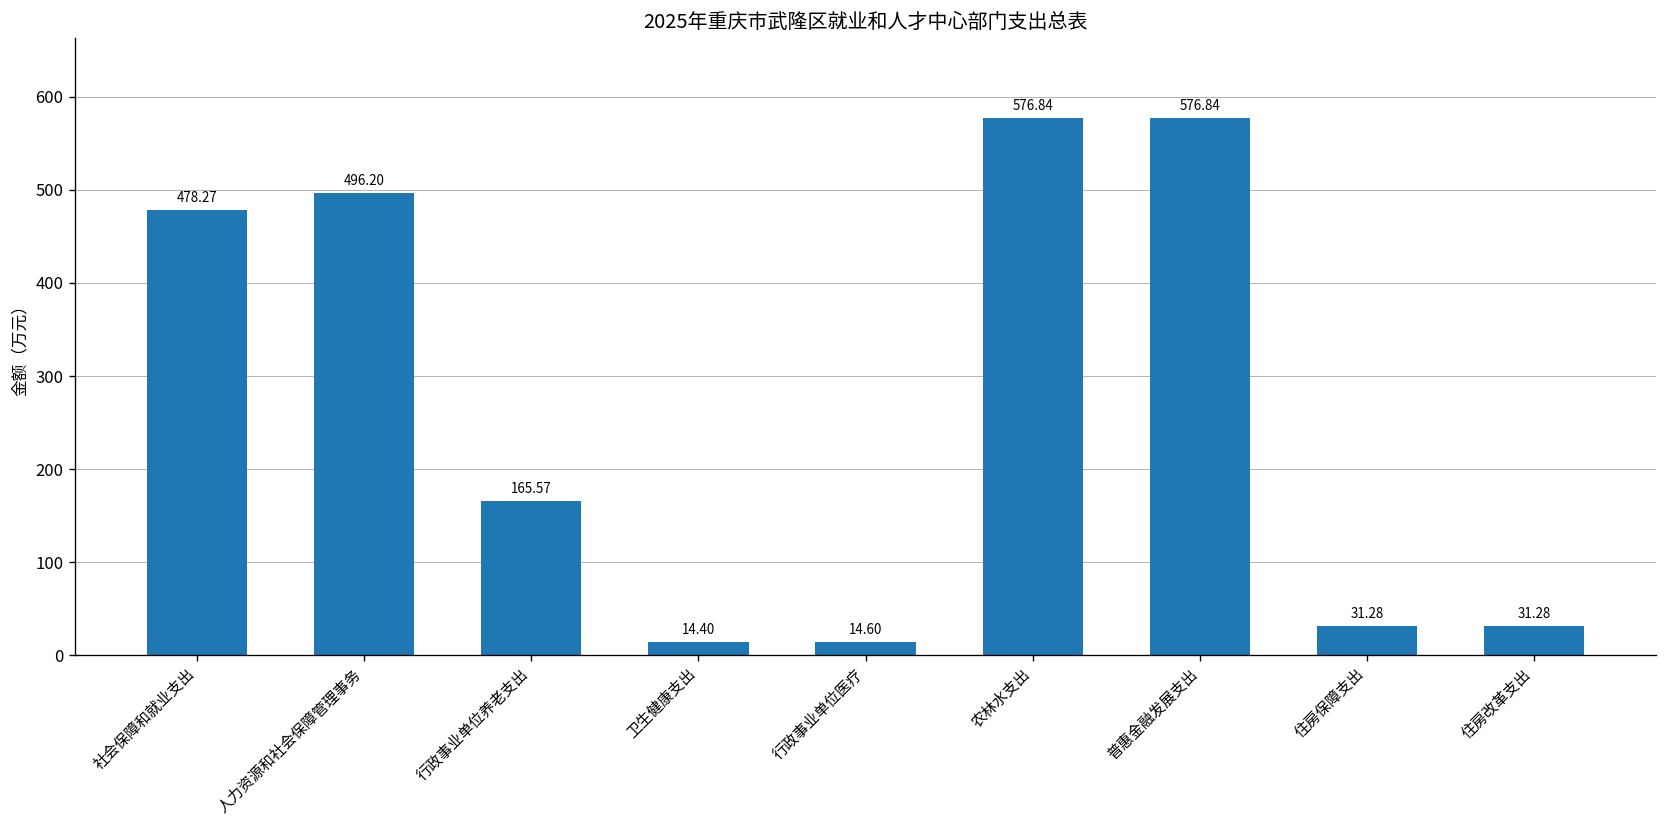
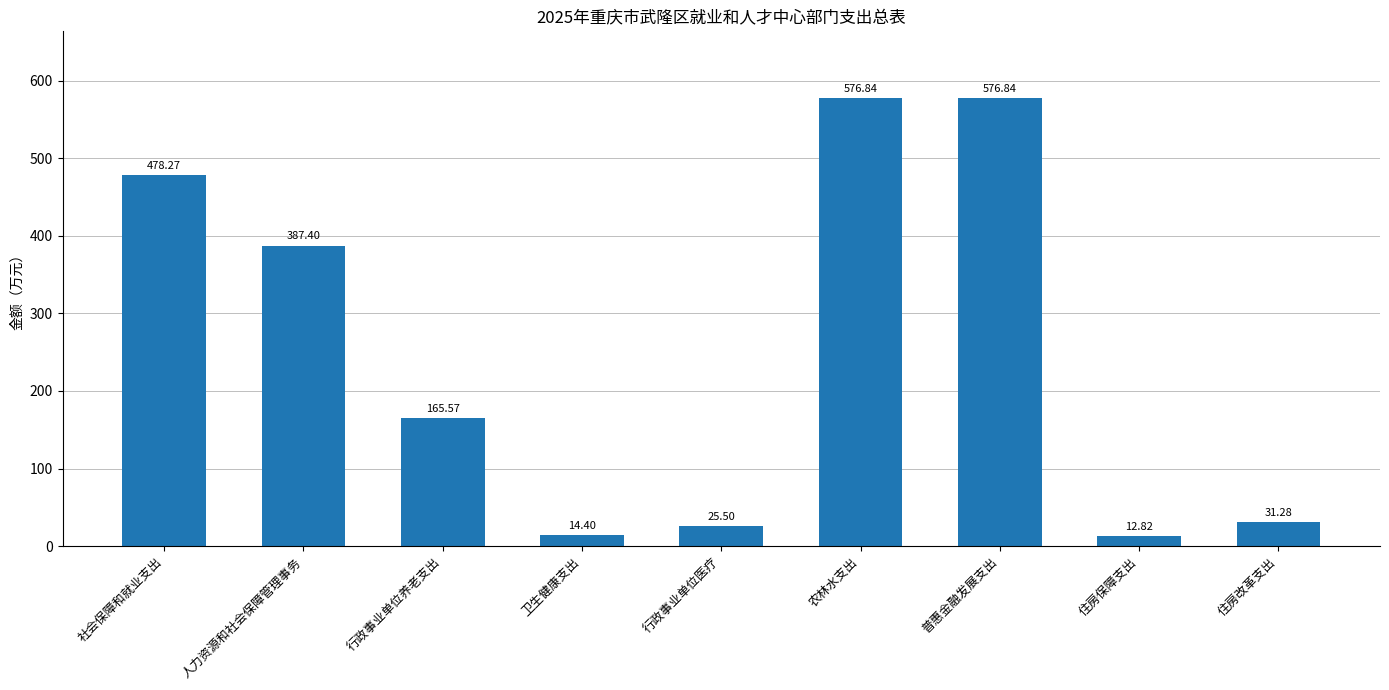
  {
    "社会保障和就业支出": 478.27,
-   "人力资源和社会保障管理事务": 496.20,
+   "人力资源和社会保障管理事务": 387.40,
    "行政事业单位养老支出": 165.57,
    "卫生健康支出": 14.40,
-   "行政事业单位医疗": 14.60,
+   "行政事业单位医疗": 25.50,
    "农林水支出": 576.84,
    "普惠金融发展支出": 576.84,
-   "住房保障支出": 31.28,
+   "住房保障支出": 12.82,
    "住房改革支出": 31.28
  }
